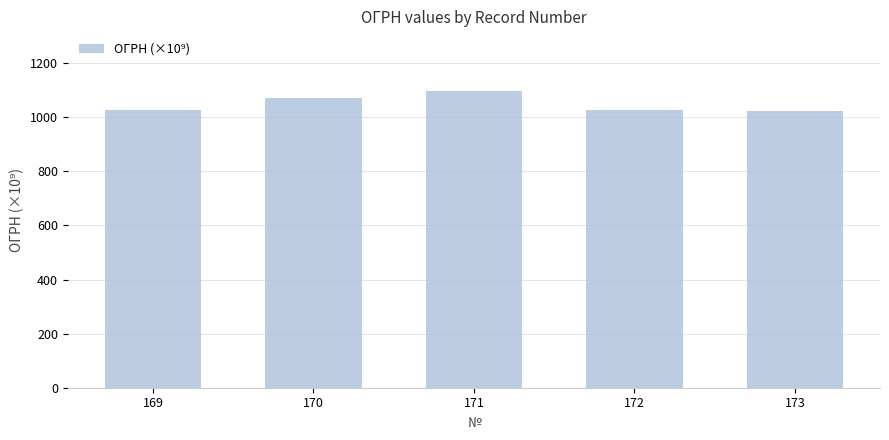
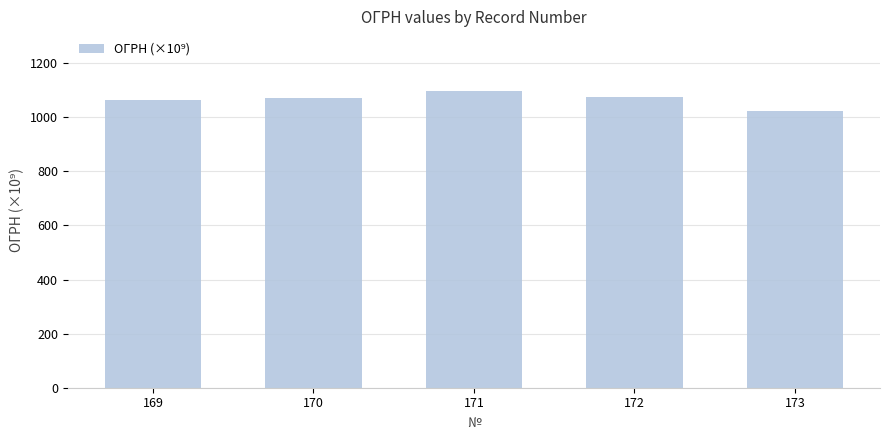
  {
-   "169": 1030,
+   "169": 1060,
    "170": 1070,
    "171": 1100,
-   "172": 1030,
+   "172": 1070,
    "173": 1020
  }
